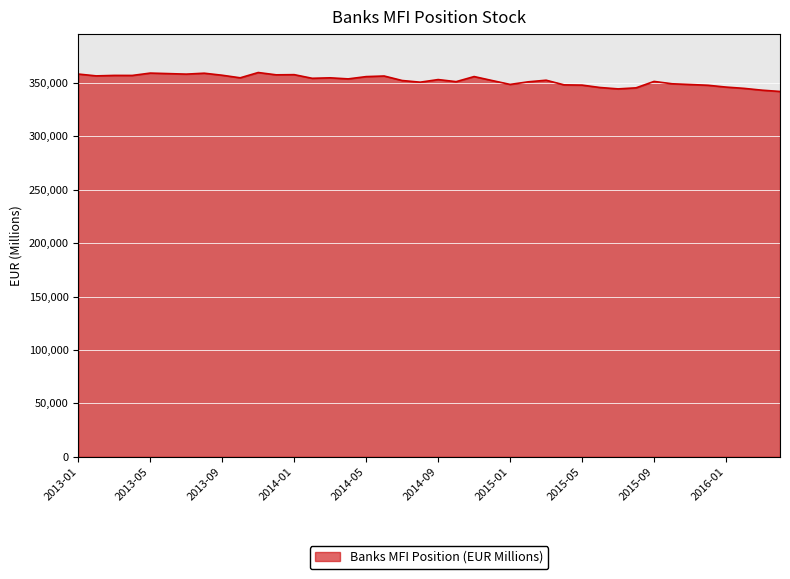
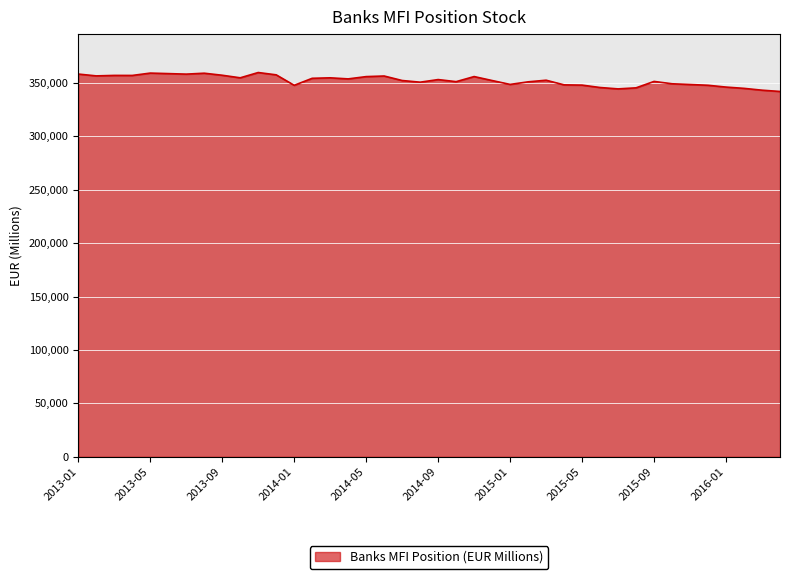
  {
    "2013-01": "358,000",
    "2013-05": "359,000",
    "2013-09": "357,000",
-   "2014-01": "358,000",
+   "2014-01": "348,000",
    "2014-05": "356,000",
    "2014-09": "353,000",
    "2015-01": "349,000",
    "2015-05": "348,000",
    "2015-09": "351,000",
    "2016-01": "346,000"
  }
